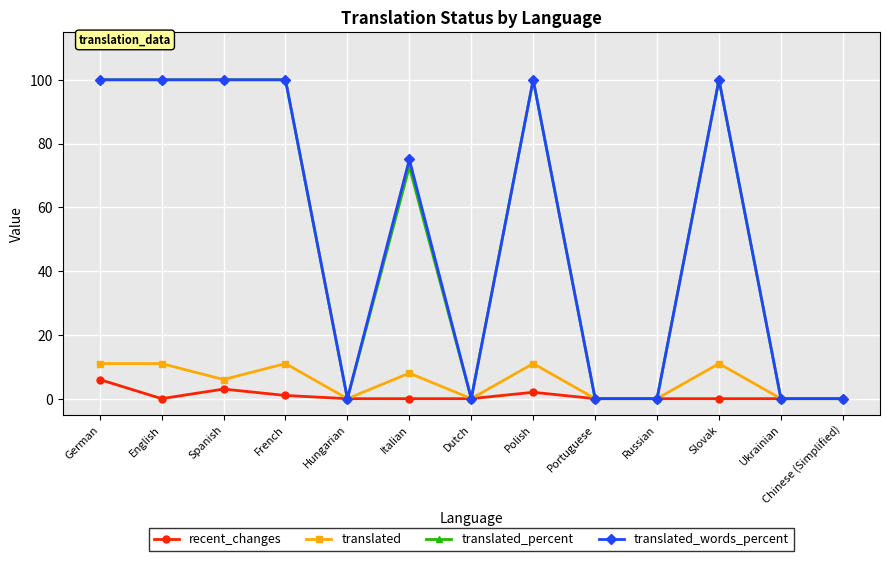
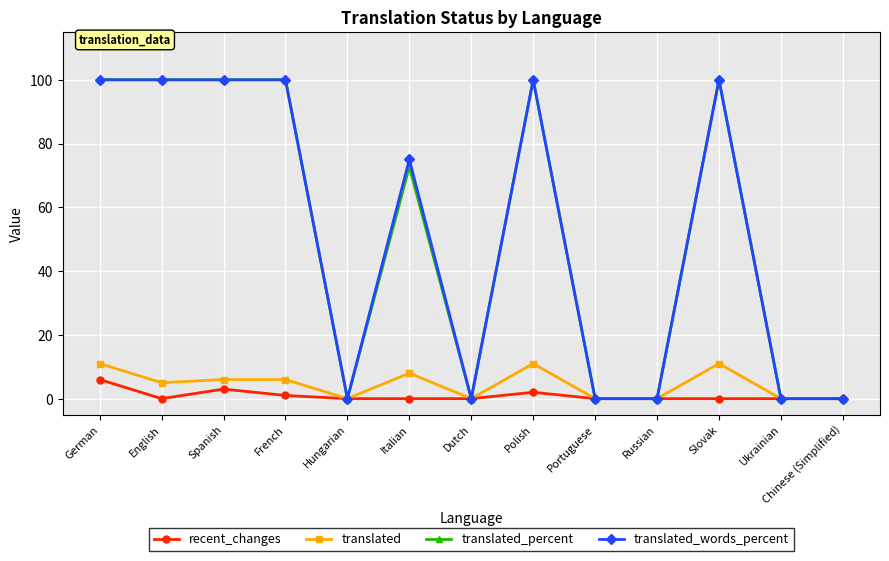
  {
    "recent_changes": {
      "German": 6,
      "English": 0,
      "Spanish": 3,
      "French": 1,
      "Italian": 0,
      "Polish": 2,
      "Slovak": 0
    },
    "translated": {
      "German": 11,
-     "English": 11,
+     "English": 5,
      "Spanish": 6,
-     "French": 11,
+     "French": 6,
      "Italian": 8,
      "Polish": 11,
      "Slovak": 11
    },
    "translated_percent": {
      "Italian": 73
    },
    "translated_words_percent": {
      "Italian": 75
    }
  }
